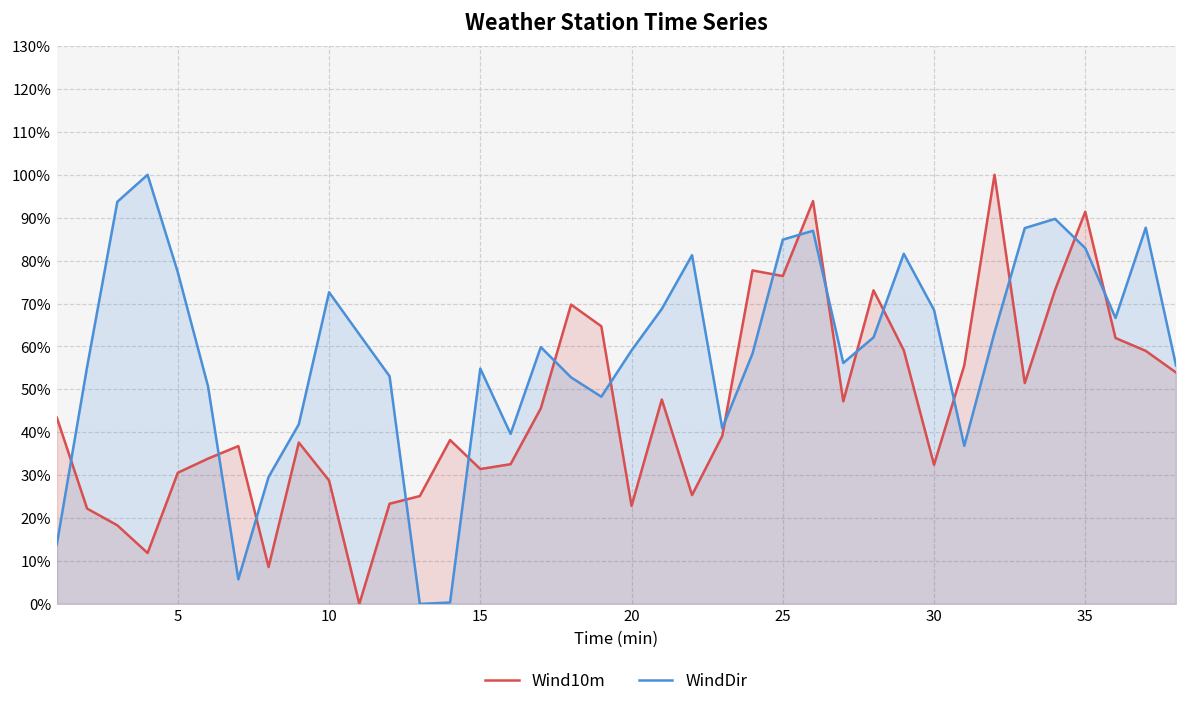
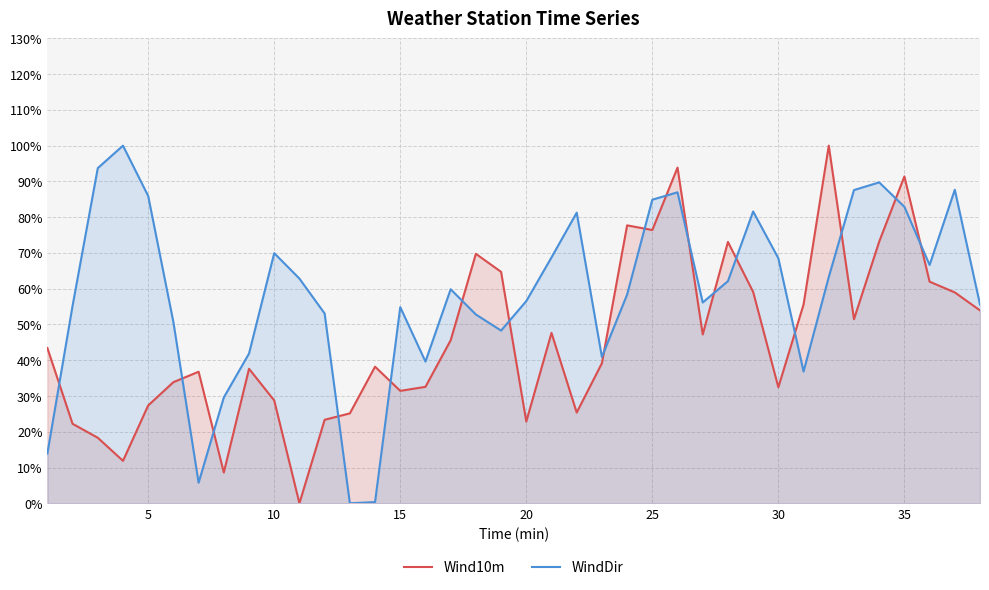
  {
    "Wind10m": {
-     "5": "31%",
+     "5": "27%",
      "10": "29%",
      "15": "31%",
      "20": "23%",
      "25": "76%",
      "30": "32%",
      "35": "91%"
    },
    "WindDir": {
-     "5": "77%",
-     "10": "73%",
+     "5": "86%",
+     "10": "70%",
      "15": "55%",
-     "20": "59%",
+     "20": "57%",
      "25": "85%",
      "30": "69%",
      "35": "83%"
    }
  }
